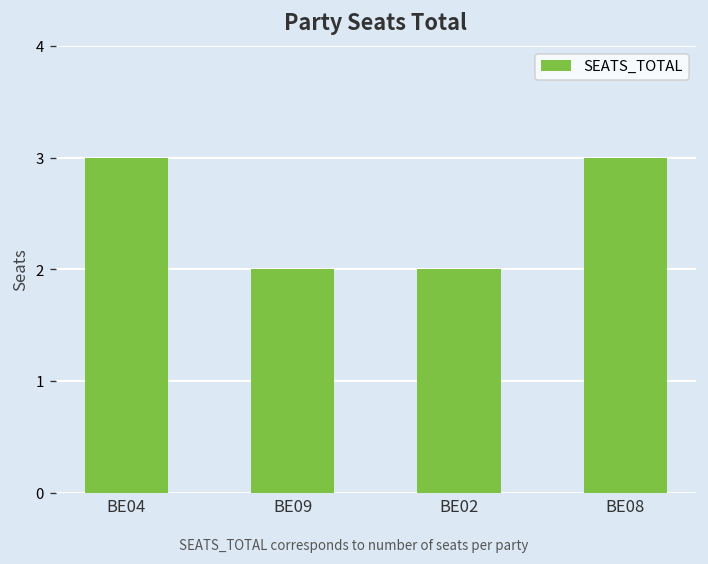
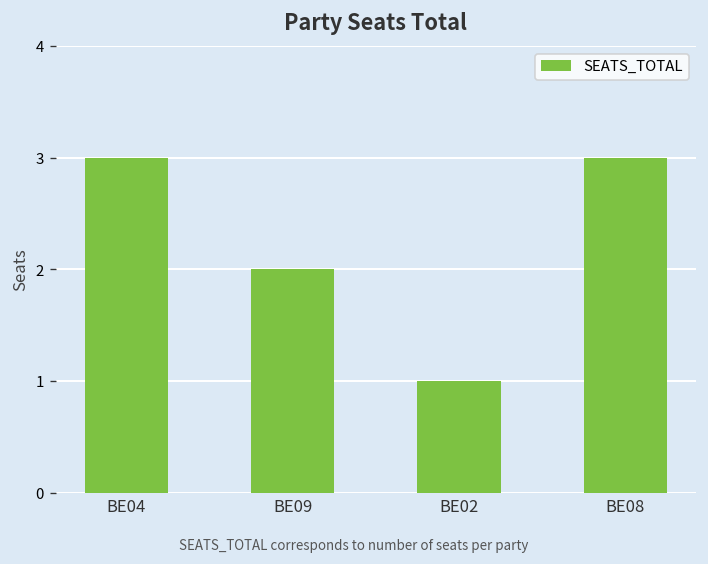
  {
    "BE04": 3,
    "BE09": 2,
-   "BE02": 2,
+   "BE02": 1,
    "BE08": 3
  }
